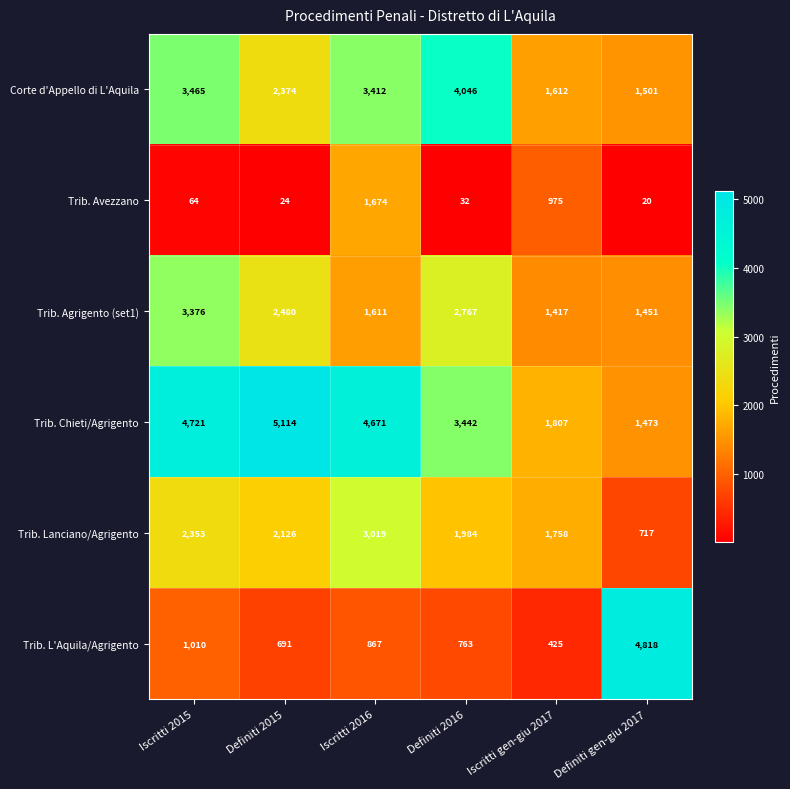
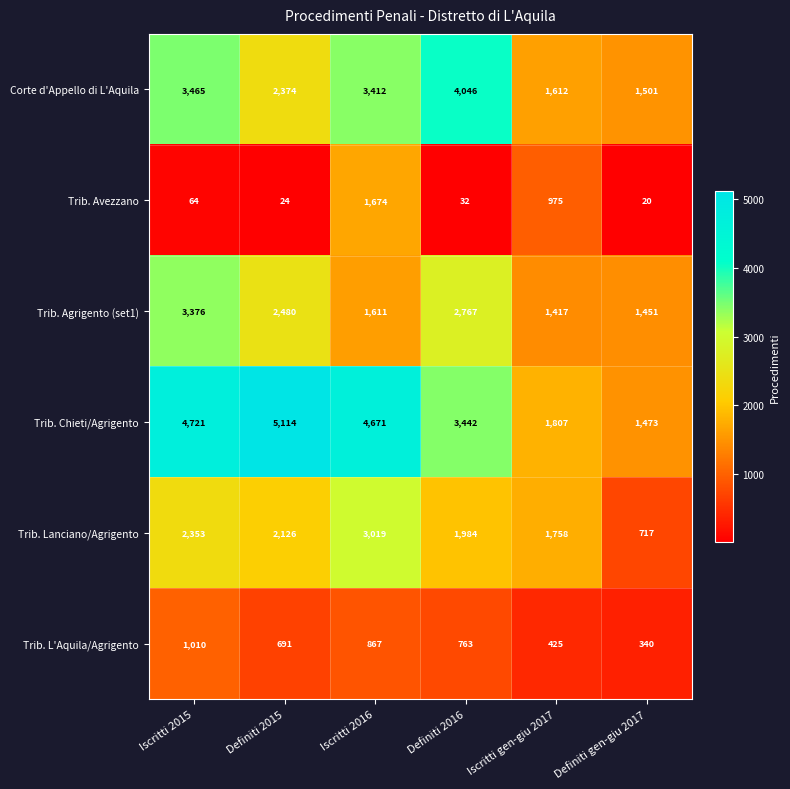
  {
    "Corte d'Appello di L'Aquila": {
      "Iscritti 2015": "3,465",
      "Definiti 2015": "2,374",
      "Iscritti 2016": "3,412",
      "Definiti 2016": "4,046",
      "Iscritti gen-giu 2017": "1,612",
      "Definiti gen-giu 2017": "1,501"
    },
    "Trib. Avezzano": {
      "Iscritti 2015": "64",
      "Definiti 2015": "24",
      "Iscritti 2016": "1,674",
      "Definiti 2016": "32",
      "Iscritti gen-giu 2017": "975",
      "Definiti gen-giu 2017": "20"
    },
    "Trib. Agrigento (set1)": {
      "Iscritti 2015": "3,376",
      "Definiti 2015": "2,480",
      "Iscritti 2016": "1,611",
      "Definiti 2016": "2,767",
      "Iscritti gen-giu 2017": "1,417",
      "Definiti gen-giu 2017": "1,451"
    },
    "Trib. Chieti/Agrigento": {
      "Iscritti 2015": "4,721",
      "Definiti 2015": "5,114",
      "Iscritti 2016": "4,671",
      "Definiti 2016": "3,442",
      "Iscritti gen-giu 2017": "1,807",
      "Definiti gen-giu 2017": "1,473"
    },
    "Trib. Lanciano/Agrigento": {
      "Iscritti 2015": "2,353",
      "Definiti 2015": "2,126",
      "Iscritti 2016": "3,019",
      "Definiti 2016": "1,984",
      "Iscritti gen-giu 2017": "1,758",
      "Definiti gen-giu 2017": "717"
    },
    "Trib. L'Aquila/Agrigento": {
      "Iscritti 2015": "1,010",
      "Definiti 2015": "691",
      "Iscritti 2016": "867",
      "Definiti 2016": "763",
      "Iscritti gen-giu 2017": "425",
-     "Definiti gen-giu 2017": "4,818"
+     "Definiti gen-giu 2017": "340"
    }
  }
